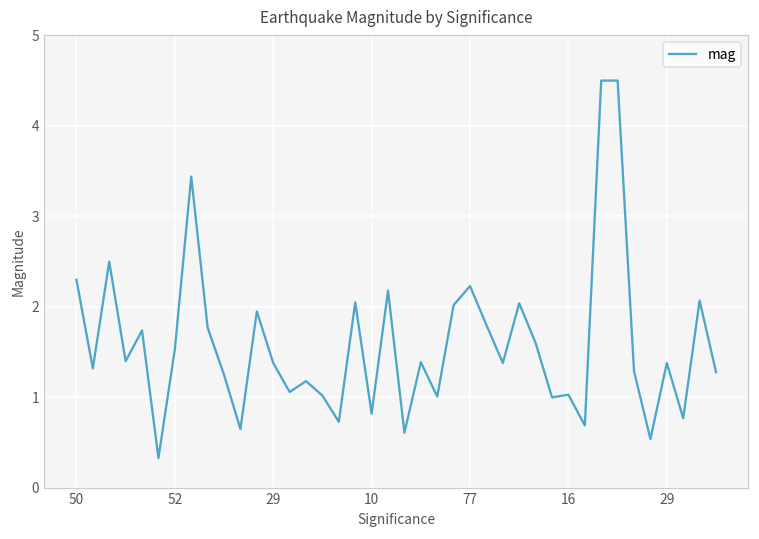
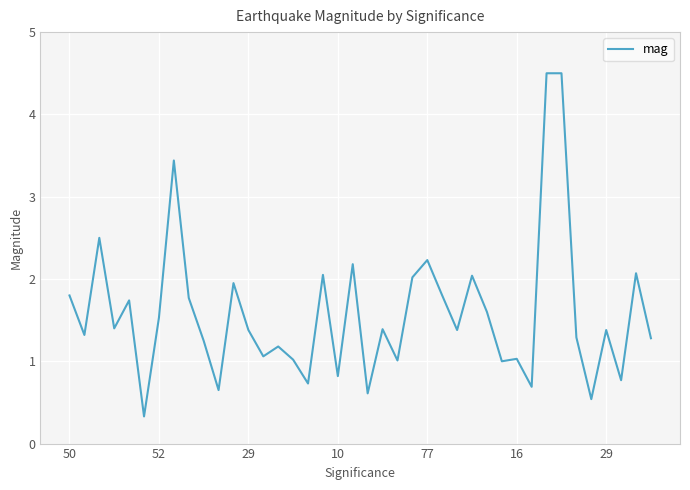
  {
-   "50": 2.3,
+   "50": 1.8,
    "52": 1.5,
    "77": 2.2
  }
